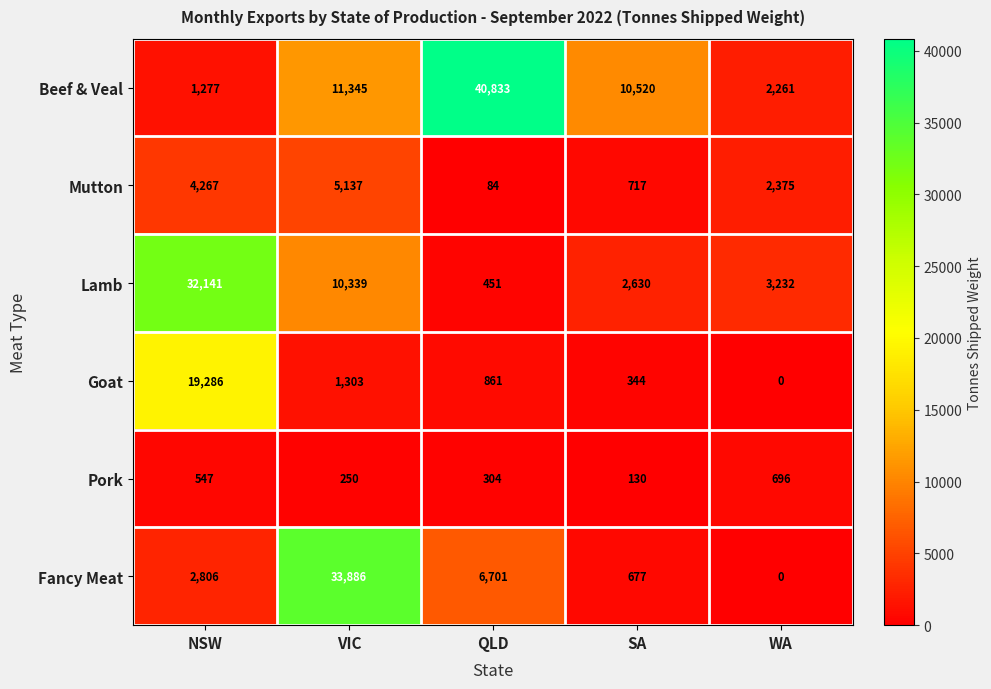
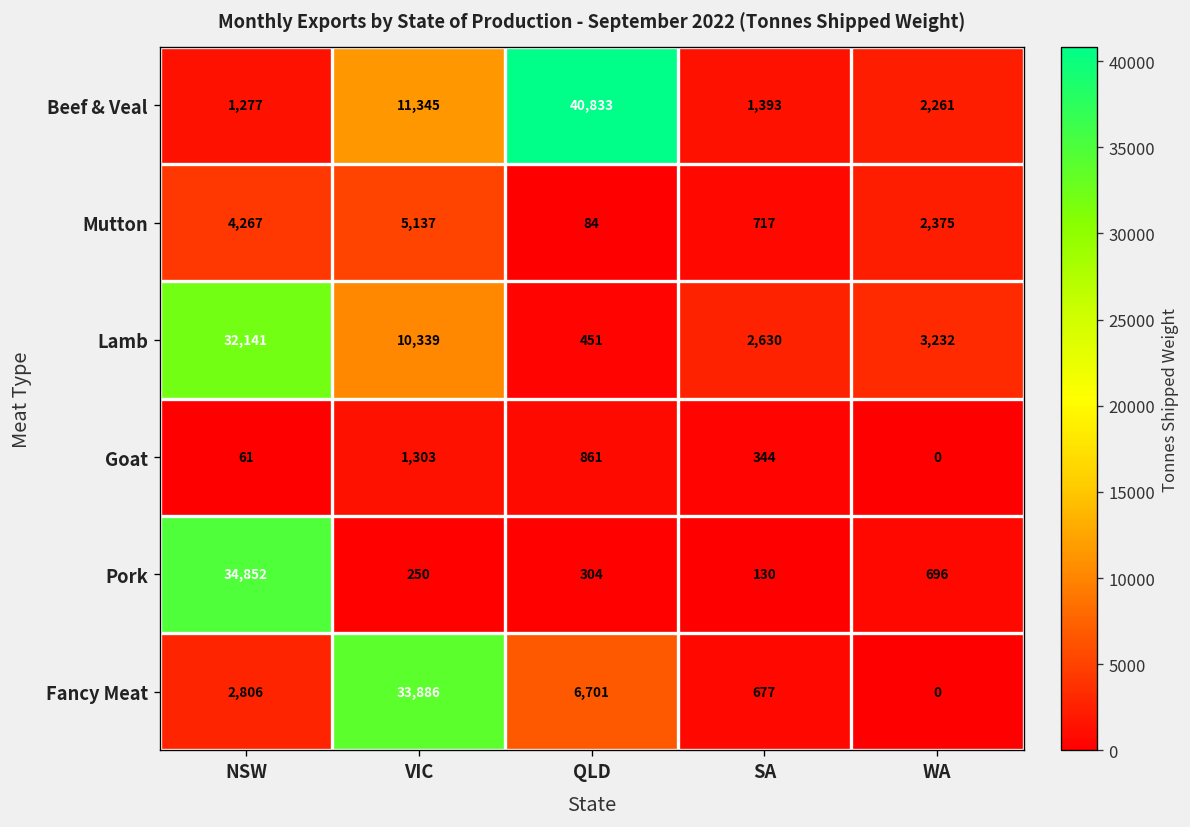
  {
    "Beef & Veal": {
      "NSW": "1,277",
      "VIC": "11,345",
      "QLD": "40,833",
-     "SA": "10,520",
+     "SA": "1,393",
      "WA": "2,261"
    },
    "Mutton": {
      "NSW": "4,267",
      "VIC": "5,137",
      "QLD": "84",
      "SA": "717",
      "WA": "2,375"
    },
    "Lamb": {
      "NSW": "32,141",
      "VIC": "10,339",
      "QLD": "451",
      "SA": "2,630",
      "WA": "3,232"
    },
    "Goat": {
-     "NSW": "19,286",
+     "NSW": "61",
      "VIC": "1,303",
      "QLD": "861",
      "SA": "344",
      "WA": "0"
    },
    "Pork": {
-     "NSW": "547",
+     "NSW": "34,852",
      "VIC": "250",
      "QLD": "304",
      "SA": "130",
      "WA": "696"
    },
    "Fancy Meat": {
      "NSW": "2,806",
      "VIC": "33,886",
      "QLD": "6,701",
      "SA": "677",
      "WA": "0"
    }
  }
